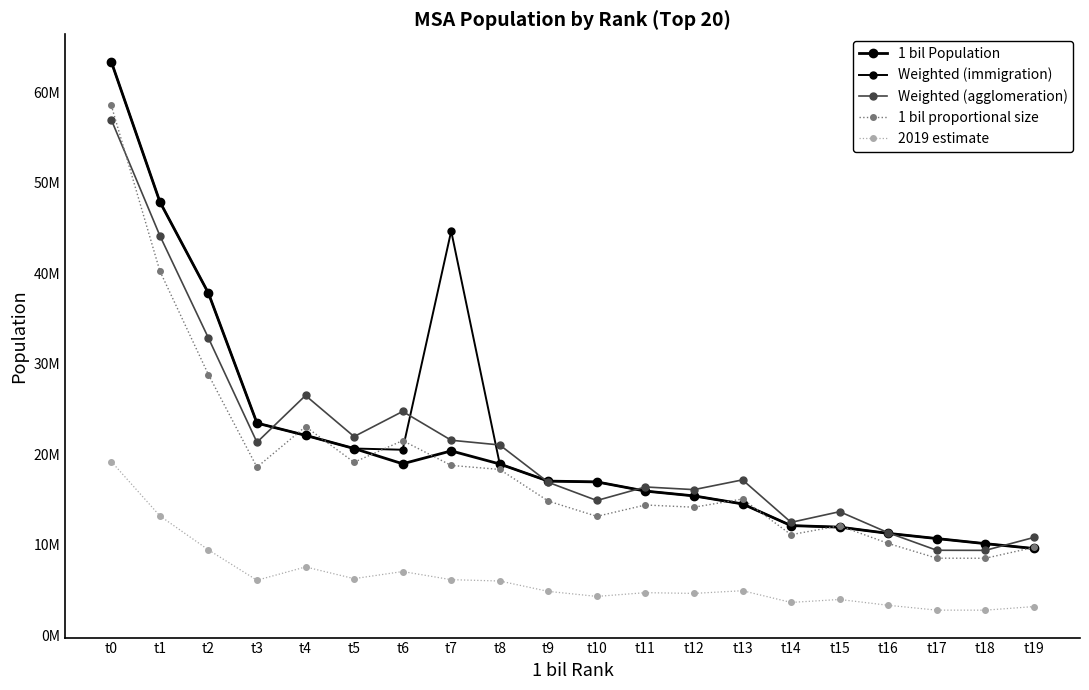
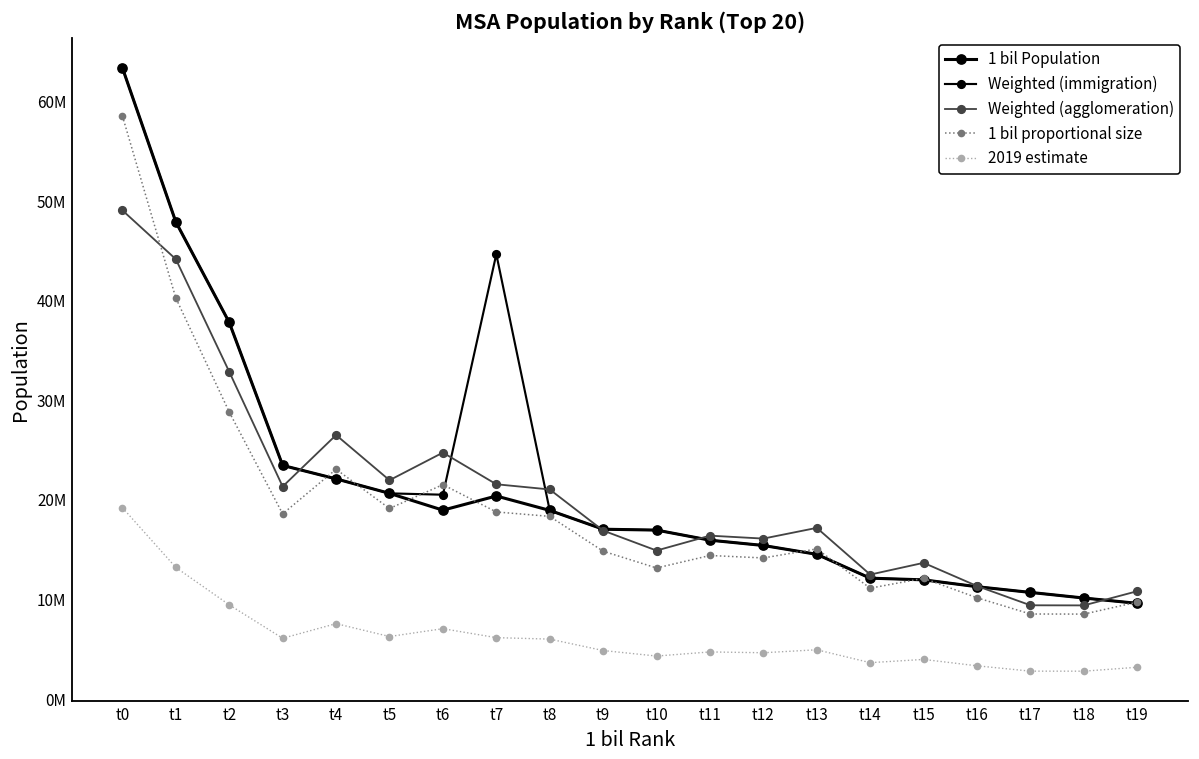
  {
    "Weighted (agglomeration)": {
-     "t0": 57000000,
+     "t0": 49000000,
      "t1": 44000000,
      "t2": 33000000,
      "t3": 21000000,
      "t4": 27000000,
      "t5": 22000000,
      "t6": 25000000,
      "t7": 22000000,
      "t8": 21000000,
      "t10": 15000000,
      "t11": 16000000,
      "t12": 16000000,
      "t13": 17000000,
      "t14": 12000000,
      "t15": 14000000,
      "t17": 9000000,
      "t18": 9000000,
      "t19": 11000000
    },
    "1 bil proportional size": {
      "t0": 59000000,
      "t1": 40000000,
      "t2": 29000000,
      "t3": 19000000,
      "t4": 23000000,
      "t5": 19000000,
      "t6": 22000000,
      "t7": 19000000,
      "t8": 18000000,
      "t9": 15000000,
      "t10": 13000000,
      "t11": 14000000,
      "t12": 14000000,
      "t13": 15000000,
      "t14": 11000000,
      "t16": 10000000,
      "t17": 9000000,
      "t18": 9000000
    },
    "2019 estimate": {
      "t0": 19000000,
      "t1": 13000000,
      "t2": 9000000,
      "t3": 6000000,
      "t4": 8000000,
      "t5": 6000000,
      "t6": 7000000,
      "t7": 6000000,
      "t8": 6000000,
      "t9": 5000000,
      "t10": 4000000,
      "t11": 5000000,
      "t12": 5000000,
      "t13": 5000000,
      "t14": 4000000,
      "t15": 4000000,
      "t16": 3000000,
      "t17": 3000000,
      "t18": 3000000,
      "t19": 3000000
    }
  }
